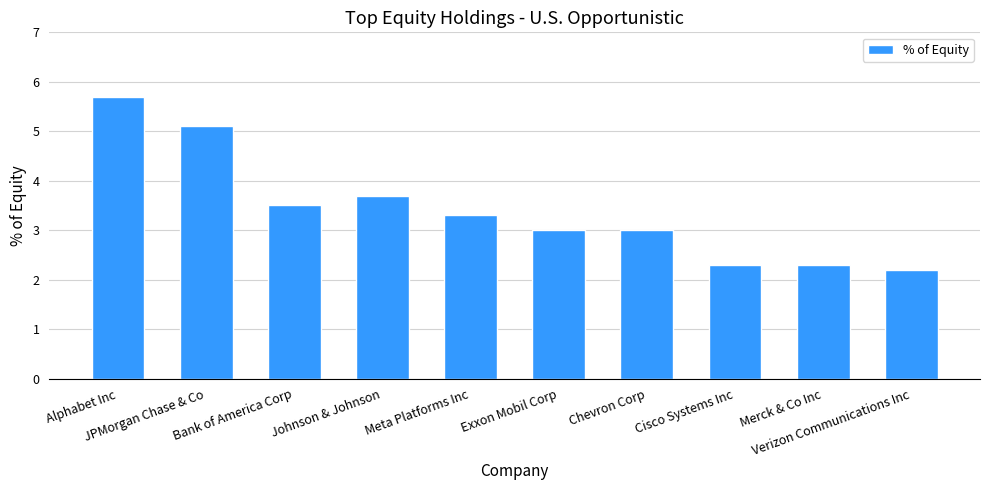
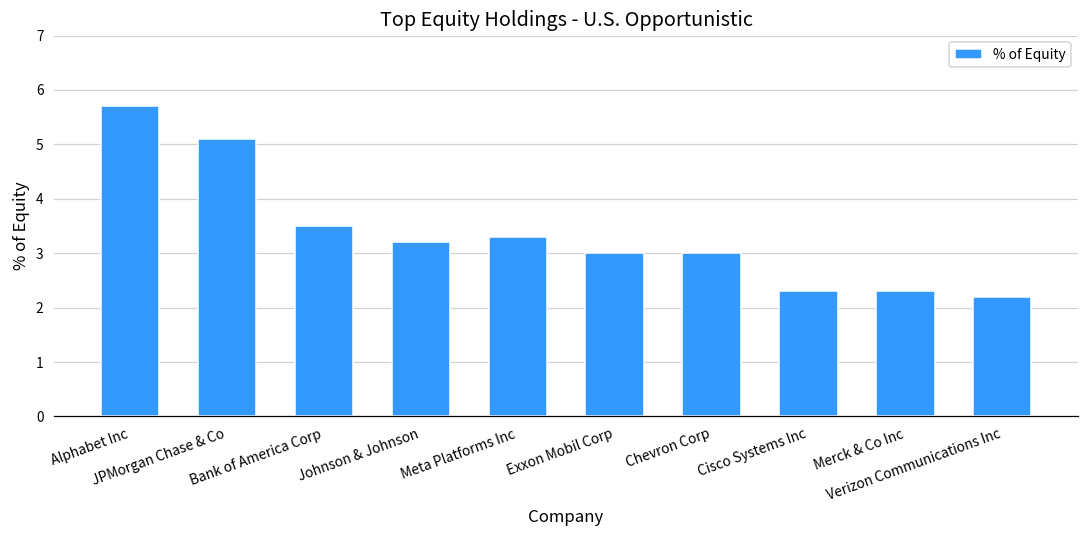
  {
    "Alphabet Inc": 5.7,
    "JPMorgan Chase & Co": 5.1,
    "Bank of America Corp": 3.5,
-   "Johnson & Johnson": 3.7,
+   "Johnson & Johnson": 3.2,
    "Meta Platforms Inc": 3.3,
    "Exxon Mobil Corp": 3.0,
    "Chevron Corp": 3.0,
    "Cisco Systems Inc": 2.3,
    "Merck & Co Inc": 2.3,
    "Verizon Communications Inc": 2.2
  }
